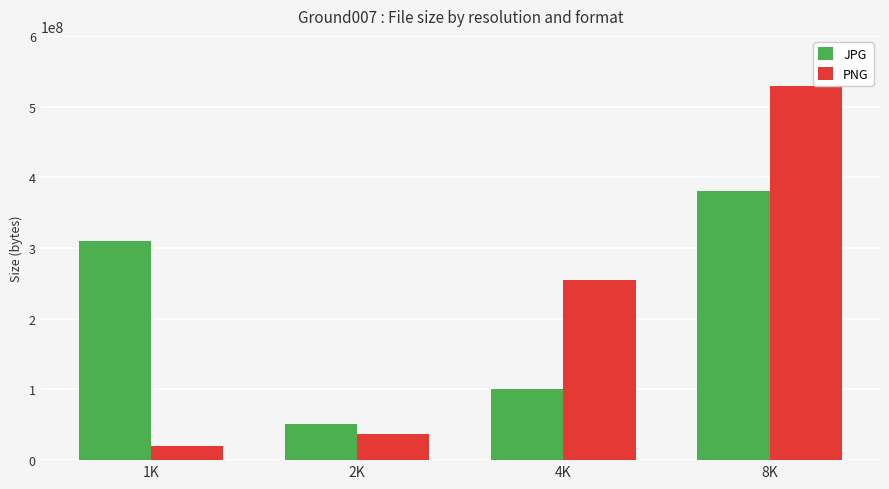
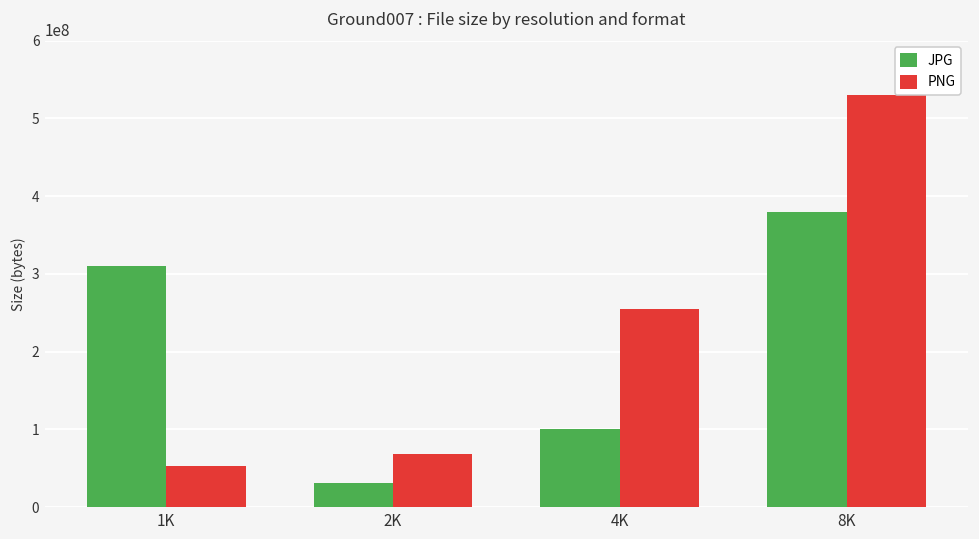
  {
    "JPG": {
      "1K": 310000000,
-     "2K": 50000000,
+     "2K": 30000000,
      "4K": 100000000,
      "8K": 380000000
    },
    "PNG": {
-     "1K": 20000000,
-     "2K": 40000000,
+     "1K": 50000000,
+     "2K": 70000000,
      "4K": 250000000,
      "8K": 530000000
    }
  }
